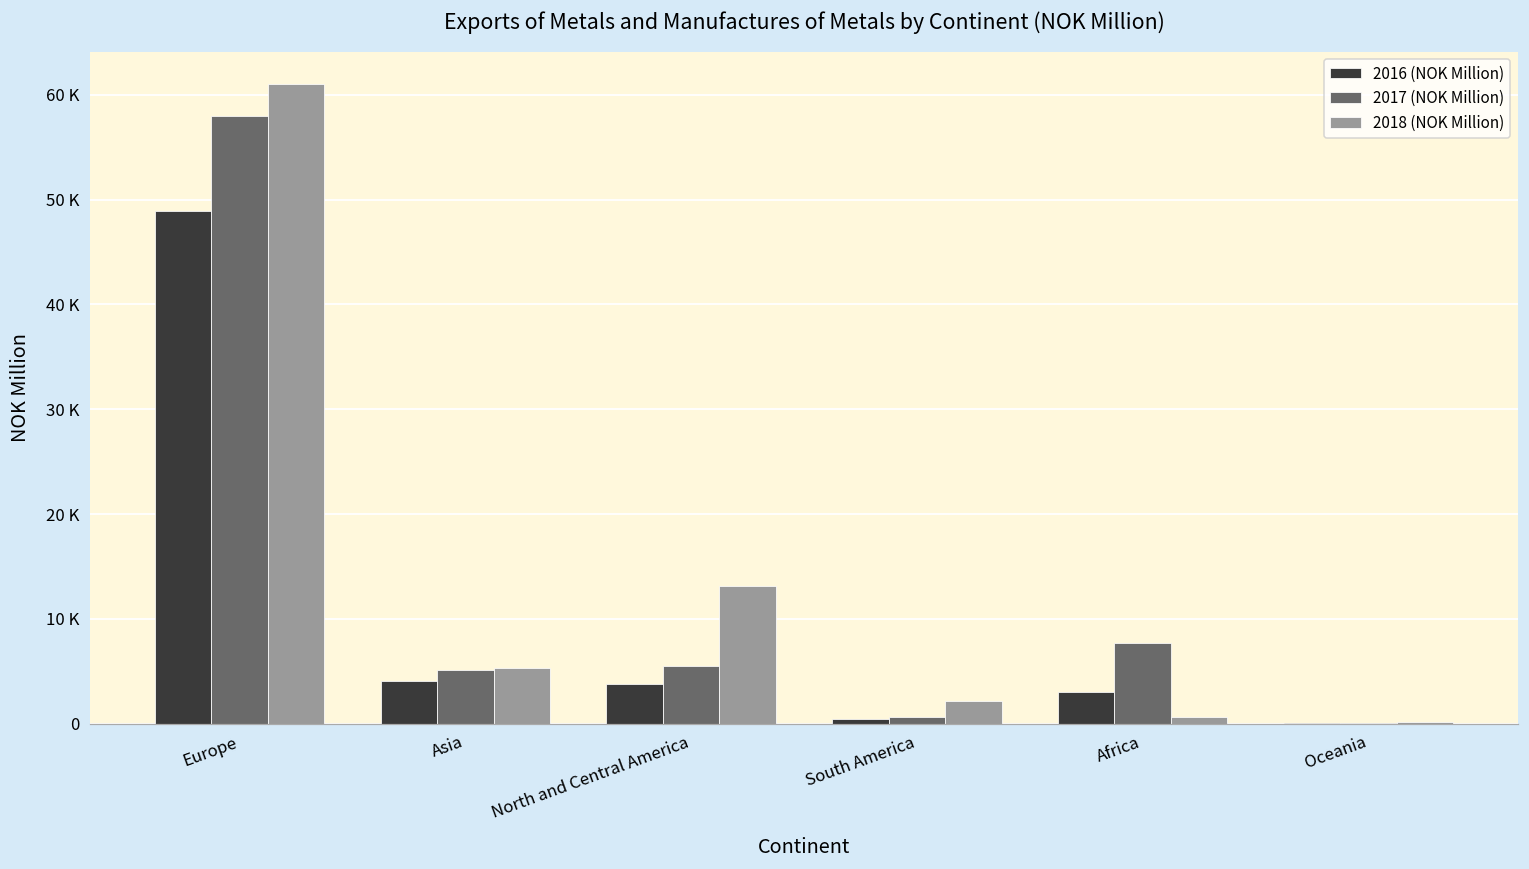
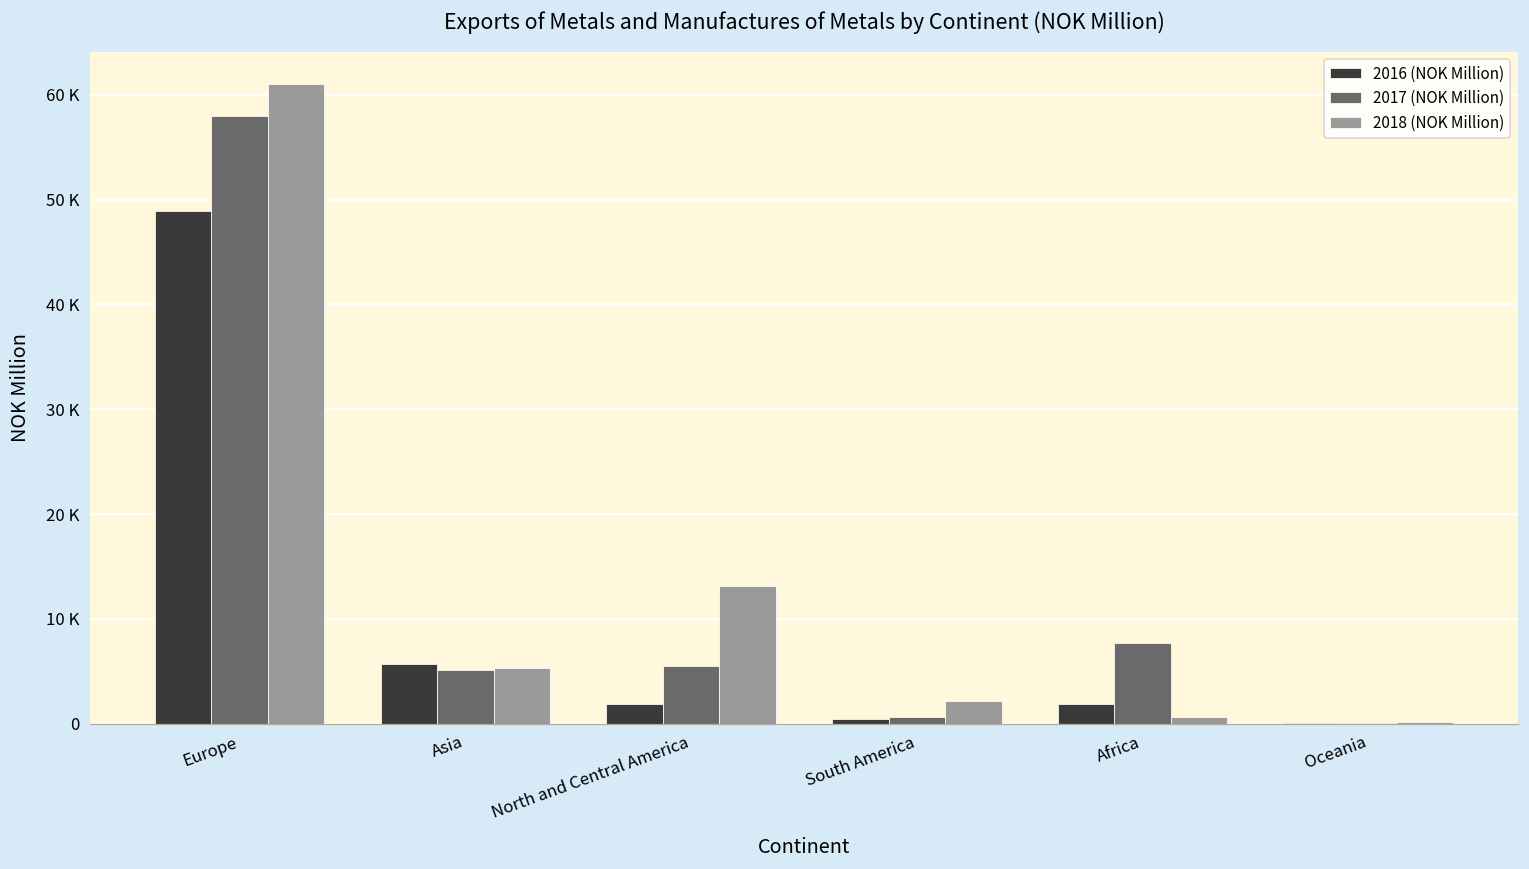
  {
    "2016 (NOK Million)": {
      "Europe": 49000,
-     "Asia": 4000,
-     "North and Central America": 4000,
+     "Asia": 6000,
+     "North and Central America": 2000,
      "South America": 0,
-     "Africa": 3000
+     "Africa": 2000
    },
    "2017 (NOK Million)": {
      "Europe": 58000,
      "Asia": 5000,
      "North and Central America": 6000,
      "South America": 1000,
      "Africa": 8000
    },
    "2018 (NOK Million)": {
      "Europe": 61000,
      "Asia": 5000,
      "North and Central America": 13000,
      "South America": 2000,
      "Africa": 1000
    }
  }
